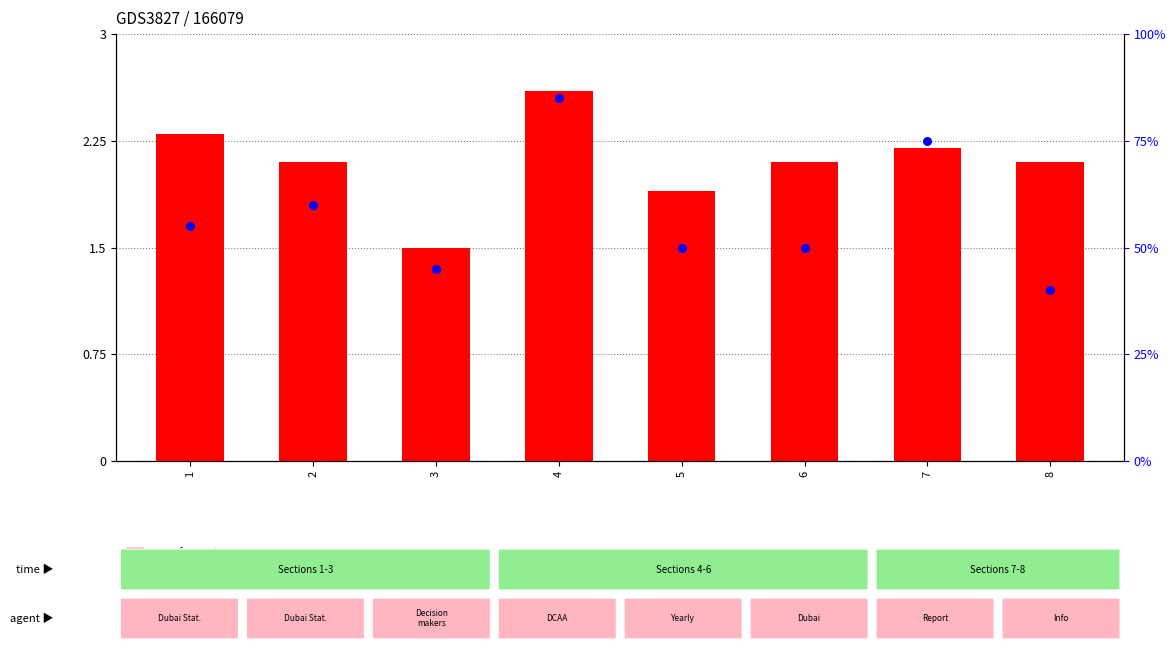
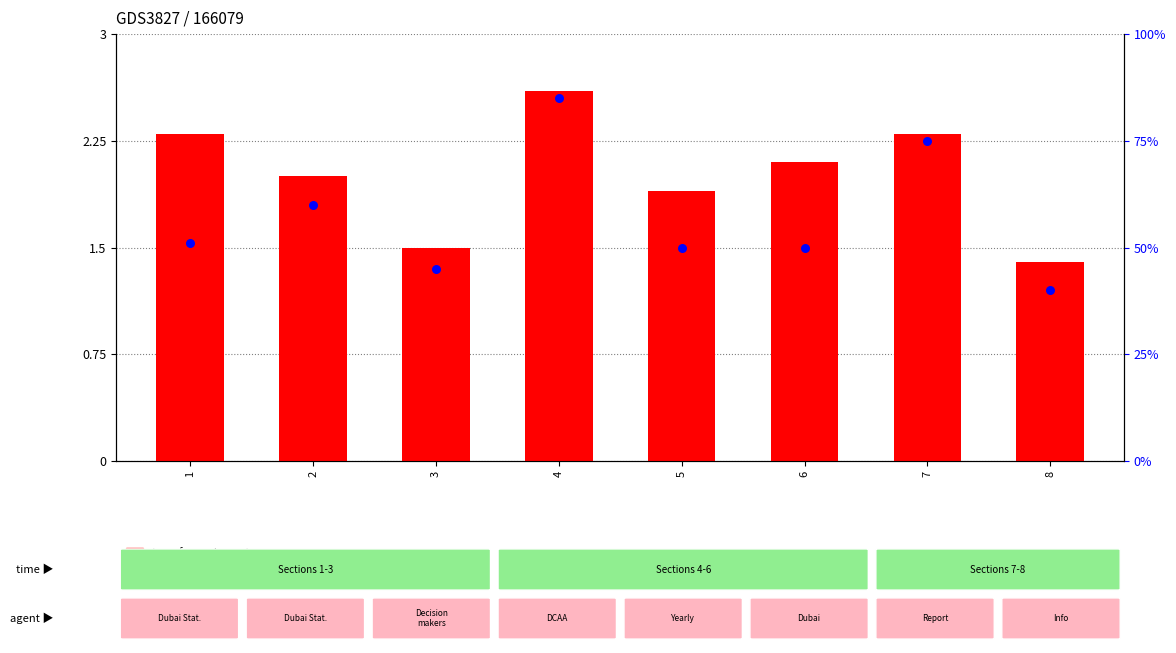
  {
    "transformed count": {
      "1": "2.3",
-     "2": "2.1",
+     "2": "2.0",
      "3": "1.5",
      "4": "2.6",
      "5": "1.9",
      "6": "2.1",
-     "7": "2.2",
-     "8": "2.1"
+     "7": "2.3",
+     "8": "1.4"
    },
    "percentile rank within the sample": {
-     "1": "55%"
+     "1": "51%"
    }
  }
